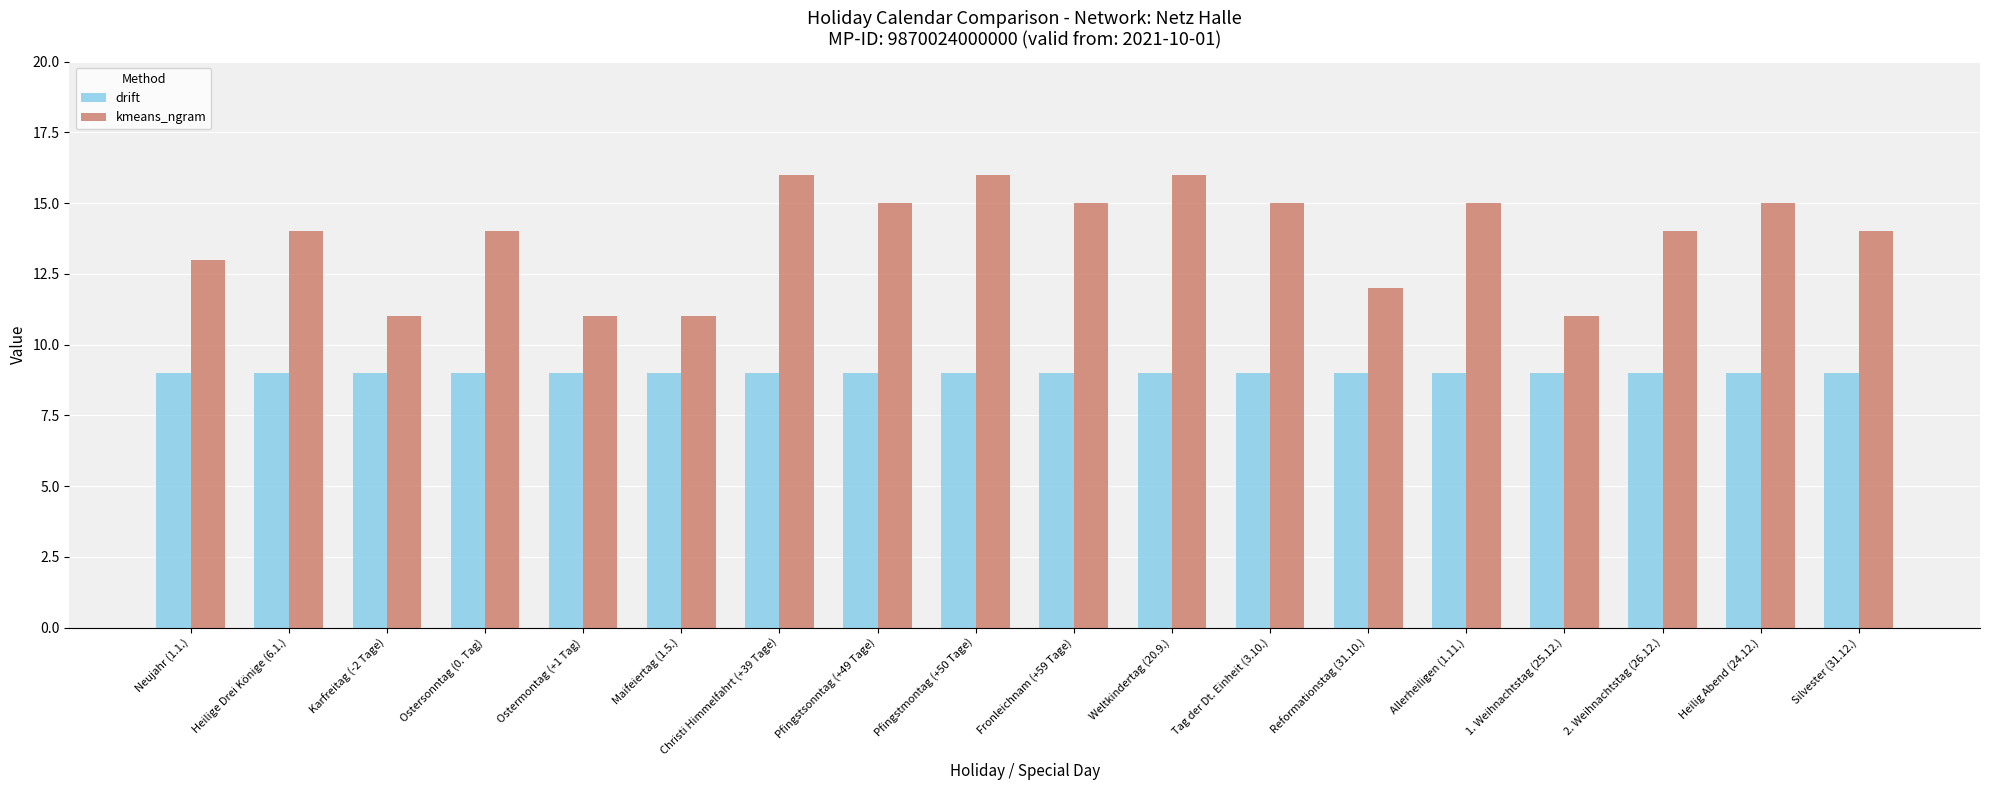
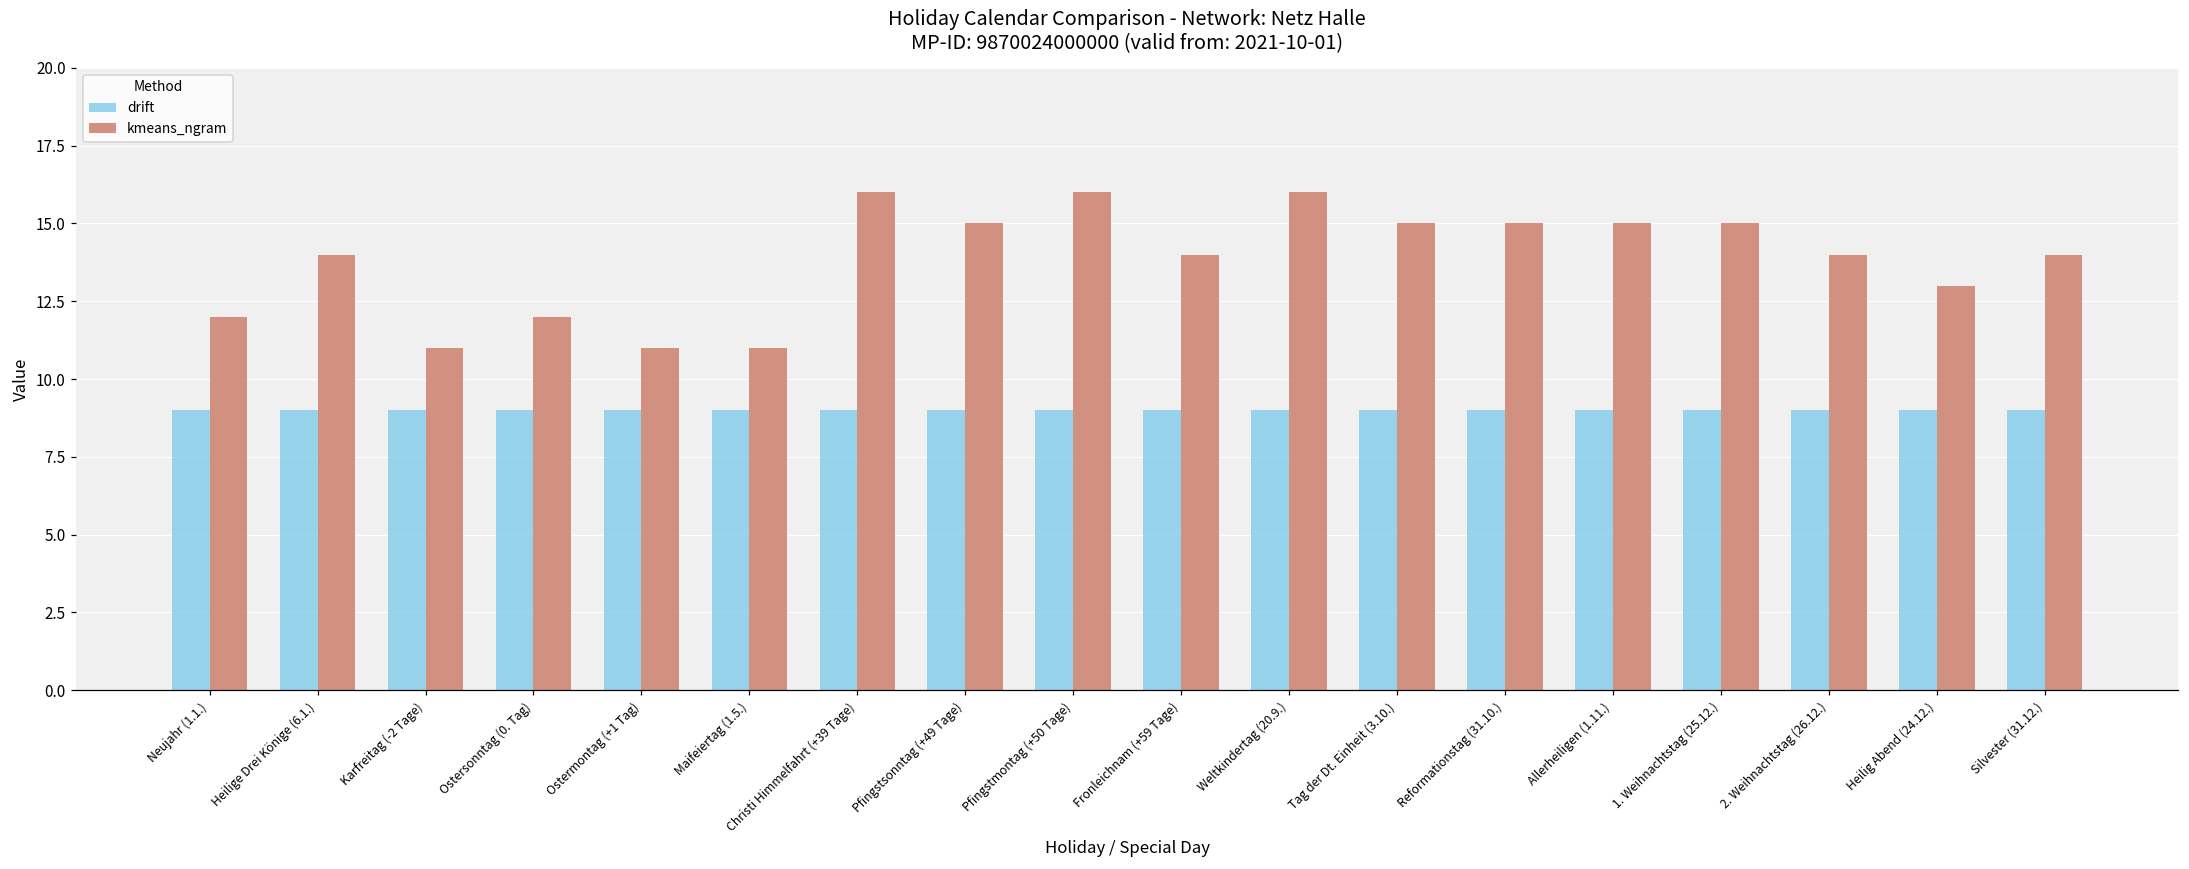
  {
    "drift": {
      "Neujahr (1.1.)": 9,
      "Heilige Drei Könige (6.1.)": 9,
      "Karfreitag (-2 Tage)": 9,
      "Ostersonntag (0. Tag)": 9,
      "Ostermontag (+1 Tag)": 9,
      "Maifeiertag (1.5.)": 9,
      "Christi Himmelfahrt (+39 Tage)": 9,
      "Pfingstsonntag (+49 Tage)": 9,
      "Pfingstmontag (+50 Tage)": 9,
      "Fronleichnam (+59 Tage)": 9,
      "Weltkindertag (20.9.)": 9,
      "Tag der Dt. Einheit (3.10.)": 9,
      "Reformationstag (31.10.)": 9,
      "Allerheiligen (1.11.)": 9,
      "1. Weihnachtstag (25.12.)": 9,
      "2. Weihnachtstag (26.12.)": 9,
      "Heilig Abend (24.12.)": 9,
      "Silvester (31.12.)": 9
    },
    "kmeans_ngram": {
-     "Neujahr (1.1.)": 13,
+     "Neujahr (1.1.)": 12,
      "Heilige Drei Könige (6.1.)": 14,
      "Karfreitag (-2 Tage)": 11,
-     "Ostersonntag (0. Tag)": 14,
+     "Ostersonntag (0. Tag)": 12,
      "Ostermontag (+1 Tag)": 11,
      "Maifeiertag (1.5.)": 11,
      "Christi Himmelfahrt (+39 Tage)": 16,
      "Pfingstsonntag (+49 Tage)": 15,
      "Pfingstmontag (+50 Tage)": 16,
-     "Fronleichnam (+59 Tage)": 15,
+     "Fronleichnam (+59 Tage)": 14,
      "Weltkindertag (20.9.)": 16,
      "Tag der Dt. Einheit (3.10.)": 15,
-     "Reformationstag (31.10.)": 12,
+     "Reformationstag (31.10.)": 15,
      "Allerheiligen (1.11.)": 15,
-     "1. Weihnachtstag (25.12.)": 11,
+     "1. Weihnachtstag (25.12.)": 15,
      "2. Weihnachtstag (26.12.)": 14,
-     "Heilig Abend (24.12.)": 15,
+     "Heilig Abend (24.12.)": 13,
      "Silvester (31.12.)": 14
    }
  }
